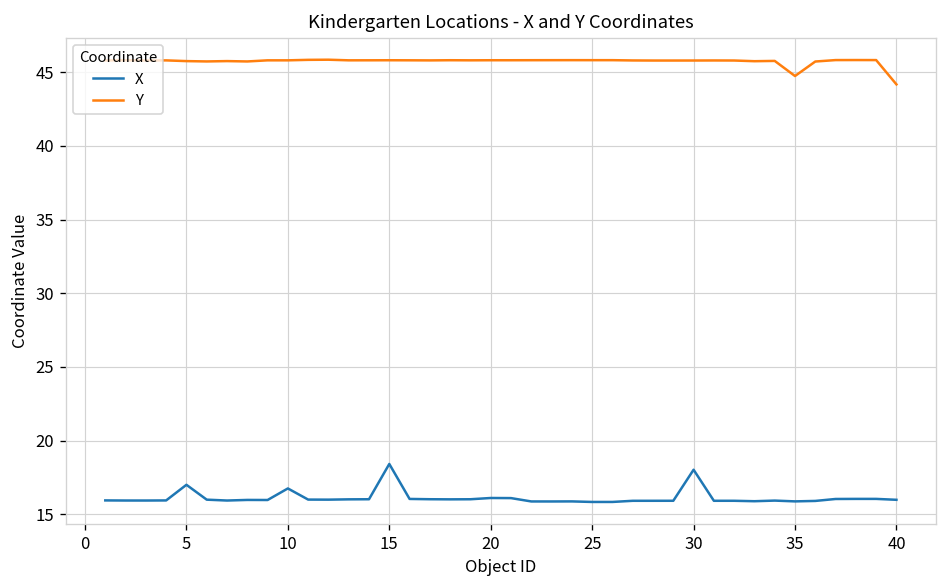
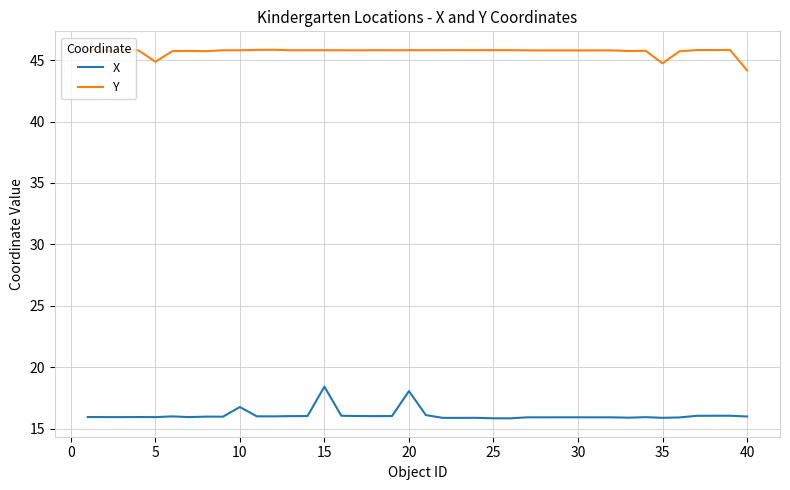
  {
    "X": {
-     "5": 17.0,
+     "5": 15.9,
      "10": 16.8,
      "15": 18.4,
-     "20": 16.1,
+     "20": 18.1,
      "25": 15.8,
-     "30": 18.0,
+     "30": 15.9,
      "35": 15.9,
      "40": 16.0
    },
    "Y": {
-     "5": 45.8,
+     "5": 44.9,
      "10": 45.8,
      "15": 45.8,
      "20": 45.8,
      "25": 45.8,
      "30": 45.8,
      "35": 44.7,
      "40": 44.2
    }
  }
